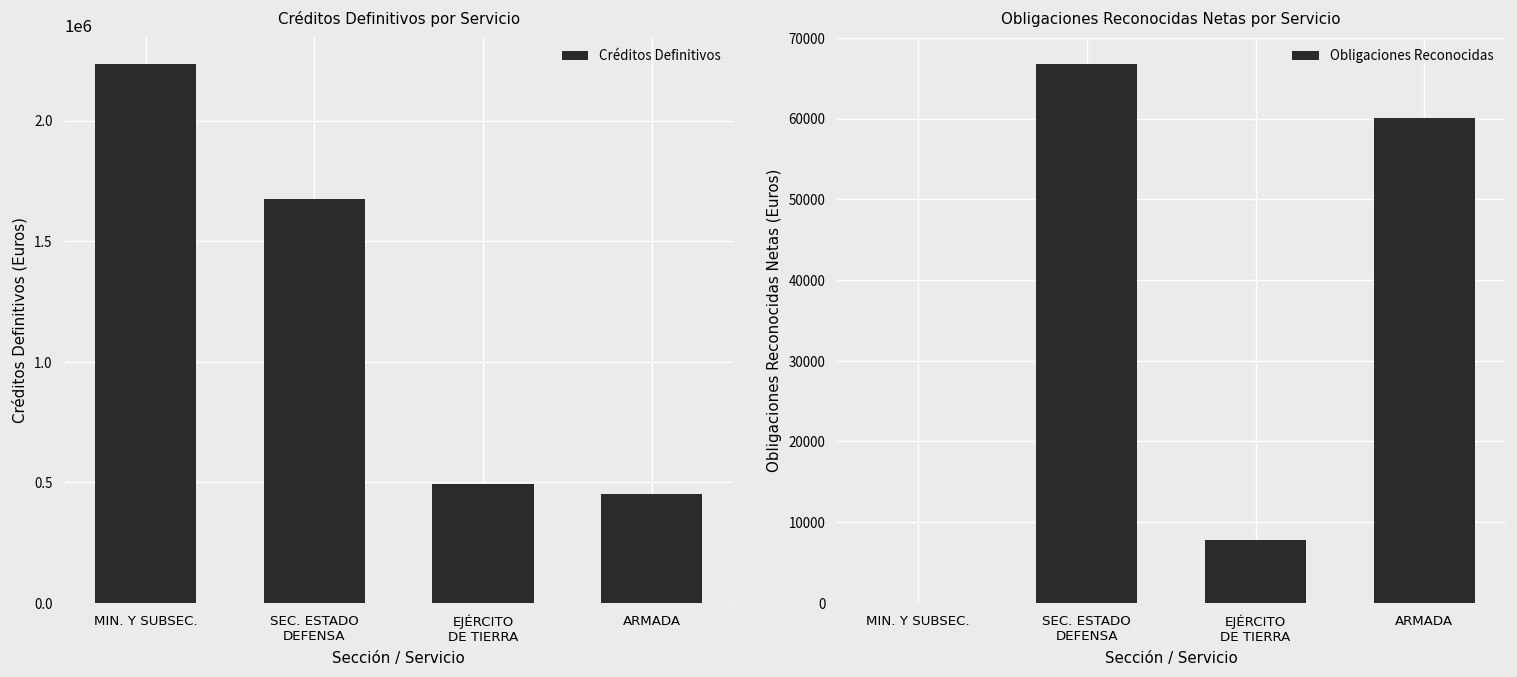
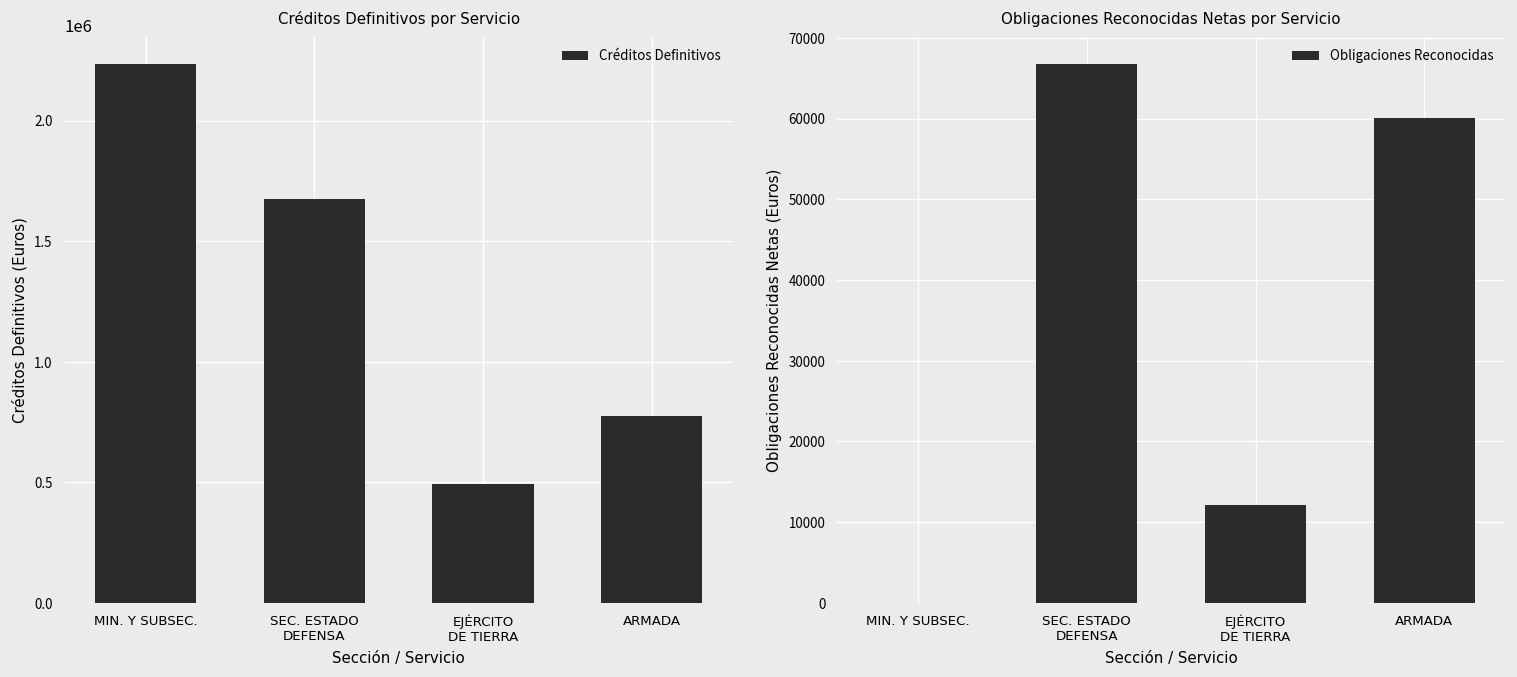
  {
    "Créditos Definitivos por Servicio": {
      "MIN. Y SUBSEC.": 2240000,
      "SEC. ESTADO DEFENSA": 1670000,
      "EJÉRCITO DE TIERRA": 490000,
-     "ARMADA": 450000
+     "ARMADA": 780000
    },
    "Obligaciones Reconocidas Netas por Servicio": {
      "MIN. Y SUBSEC.": 0,
      "SEC. ESTADO DEFENSA": 67000,
-     "EJÉRCITO DE TIERRA": 8000,
+     "EJÉRCITO DE TIERRA": 12000,
      "ARMADA": 60000
    }
  }
